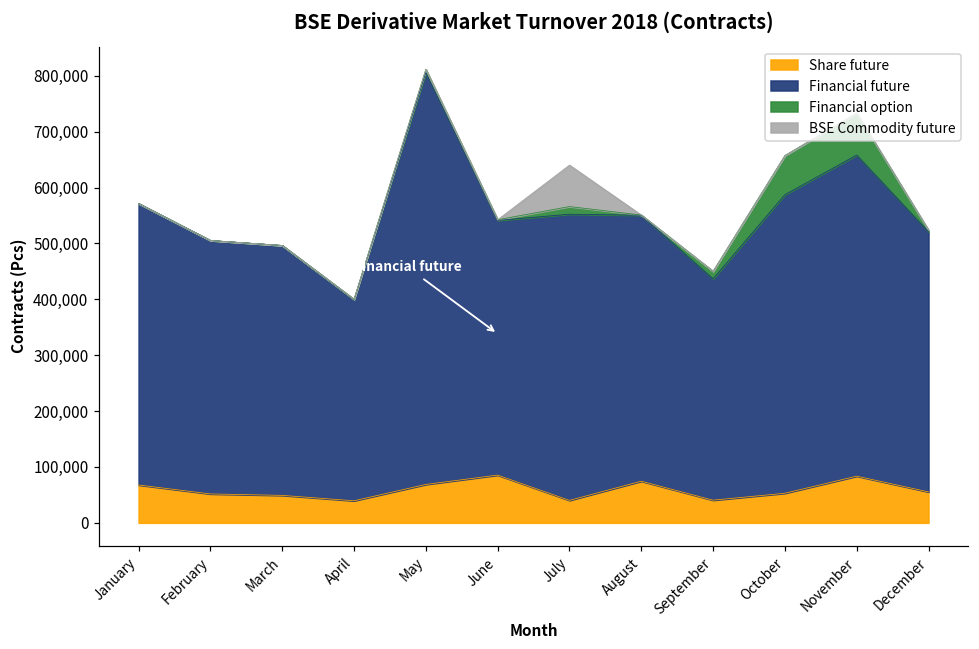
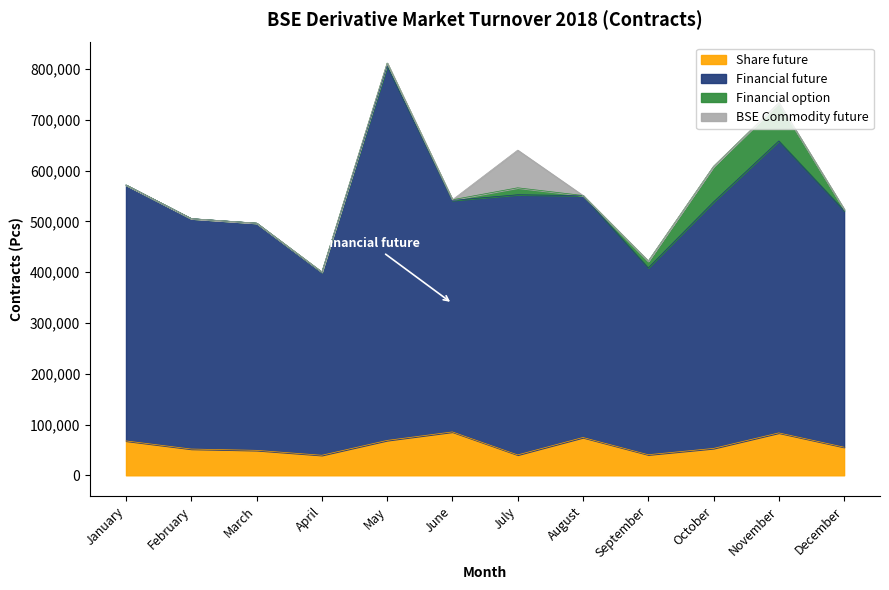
  {
    "Share future": {
      "January": "70,000",
      "February": "50,000",
      "March": "50,000",
      "April": "40,000",
      "May": "70,000",
      "June": "90,000",
      "July": "40,000",
      "August": "70,000",
      "September": "40,000",
      "October": "50,000",
      "November": "80,000",
      "December": "60,000"
    },
    "Financial future": {
      "May": "740,000",
      "July": "510,000",
-     "September": "400,000",
-     "October": "530,000",
+     "September": "370,000",
+     "October": "490,000",
      "November": "570,000"
    },
    "Financial option": {
      "July": "10,000"
    },
    "BSE Commodity future": {
      "July": "70,000"
    }
  }
